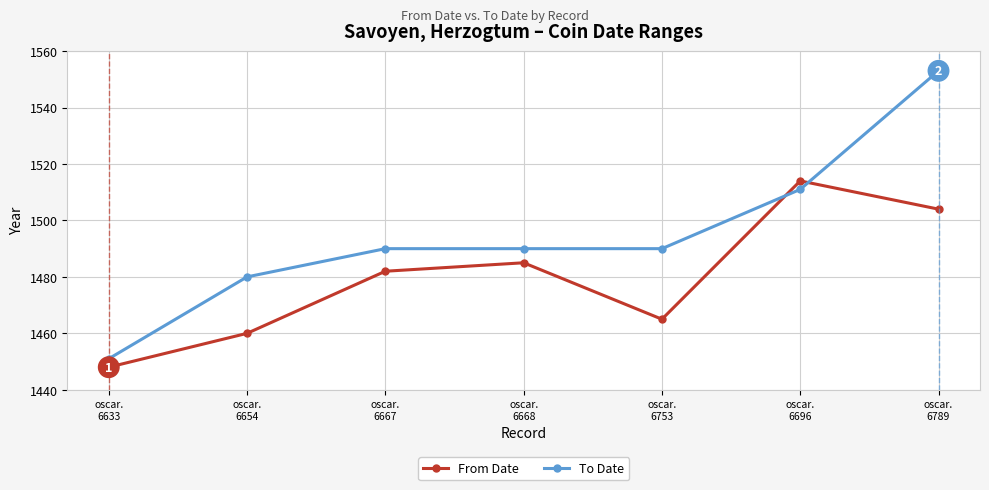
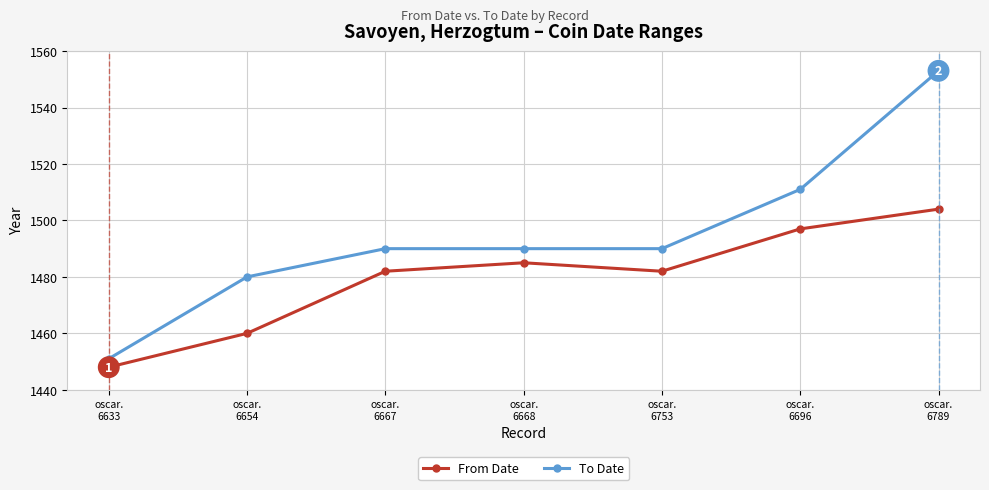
  {
    "From Date": {
      "oscar. 6654": 1460,
      "oscar. 6667": 1482,
      "oscar. 6668": 1485,
-     "oscar. 6753": 1465,
-     "oscar. 6696": 1514,
+     "oscar. 6753": 1482,
+     "oscar. 6696": 1497,
      "oscar. 6789": 1504
    },
    "To Date": {
      "oscar. 6654": 1480,
      "oscar. 6667": 1490,
      "oscar. 6668": 1490,
      "oscar. 6753": 1490,
      "oscar. 6696": 1511
    }
  }
